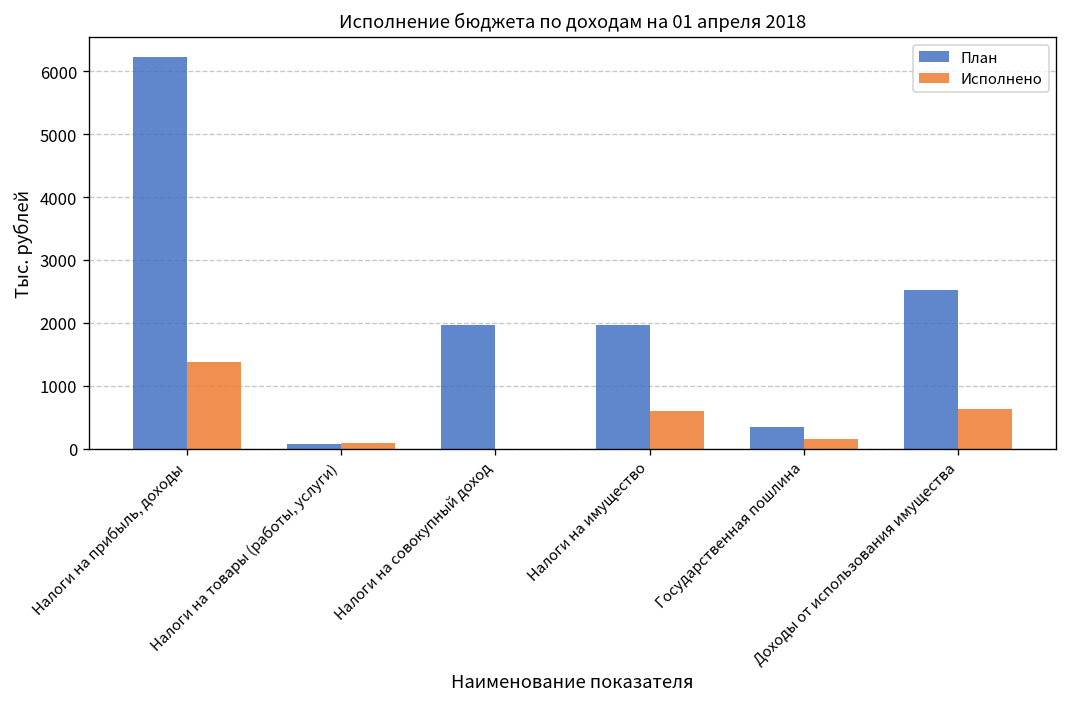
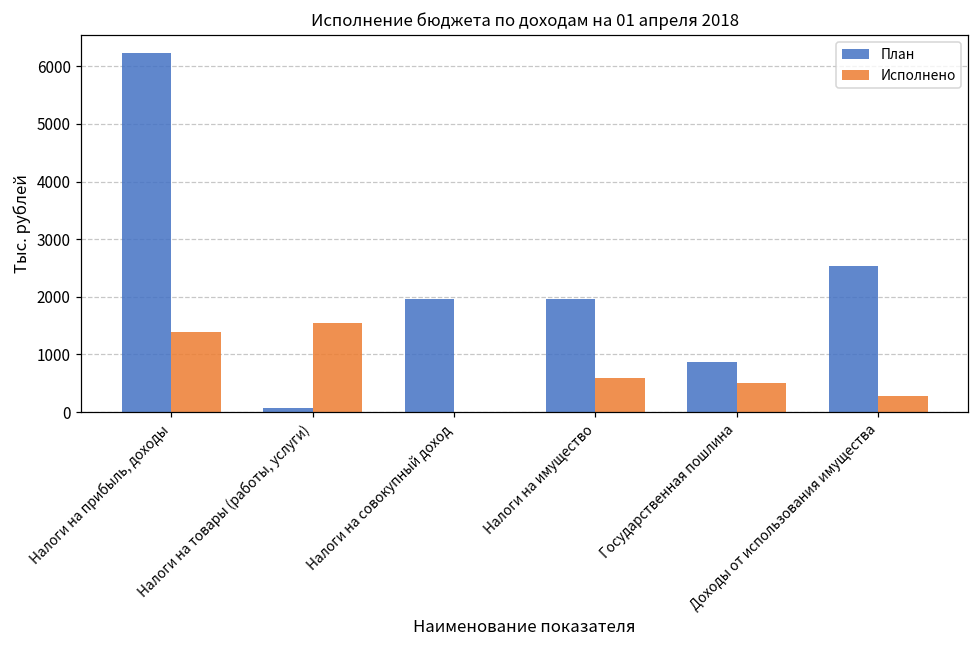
  {
    "План": {
      "Налоги на прибыль, доходы": 6200,
      "Налоги на товары (работы, услуги)": 100,
      "Налоги на совокупный доход": 2000,
      "Налоги на имущество": 2000,
-     "Государственная пошлина": 400,
+     "Государственная пошлина": 900,
      "Доходы от использования имущества": 2500
    },
    "Исполнено": {
      "Налоги на прибыль, доходы": 1400,
-     "Налоги на товары (работы, услуги)": 100,
+     "Налоги на товары (работы, услуги)": 1500,
      "Налоги на совокупный доход": 0,
      "Налоги на имущество": 600,
-     "Государственная пошлина": 200,
-     "Доходы от использования имущества": 600
+     "Государственная пошлина": 500,
+     "Доходы от использования имущества": 300
    }
  }
